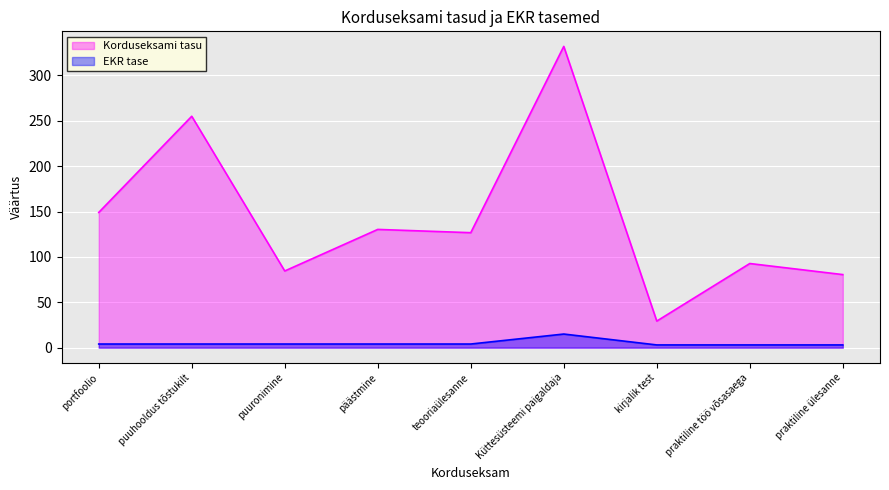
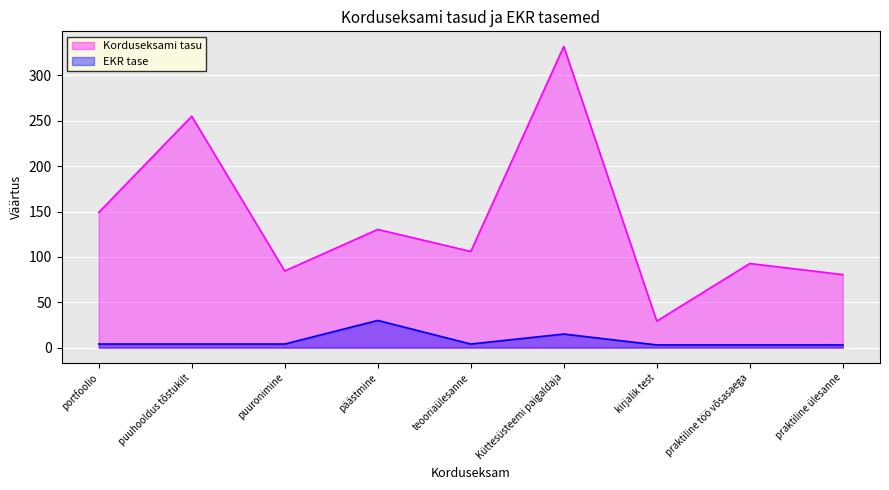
  {
    "Korduseksami tasu": {
      "portfoolio": 150,
      "puuhooldus tõstukilt": 260,
      "puuronimine": 80,
      "päästmine": 130,
-     "teooriaülesanne": 130,
+     "teooriaülesanne": 110,
      "Küttesüsteemi paigaldaja": 330,
      "kirjalik test": 30,
      "praktiline töö võsasaega": 90,
      "praktiline ülesanne": 80
    },
    "EKR tase": {
      "portfoolio": 0,
      "puuhooldus tõstukilt": 0,
      "puuronimine": 0,
-     "päästmine": 0,
+     "päästmine": 30,
      "teooriaülesanne": 0,
      "Küttesüsteemi paigaldaja": 20,
      "kirjalik test": 0,
      "praktiline töö võsasaega": 0,
      "praktiline ülesanne": 0
    }
  }
